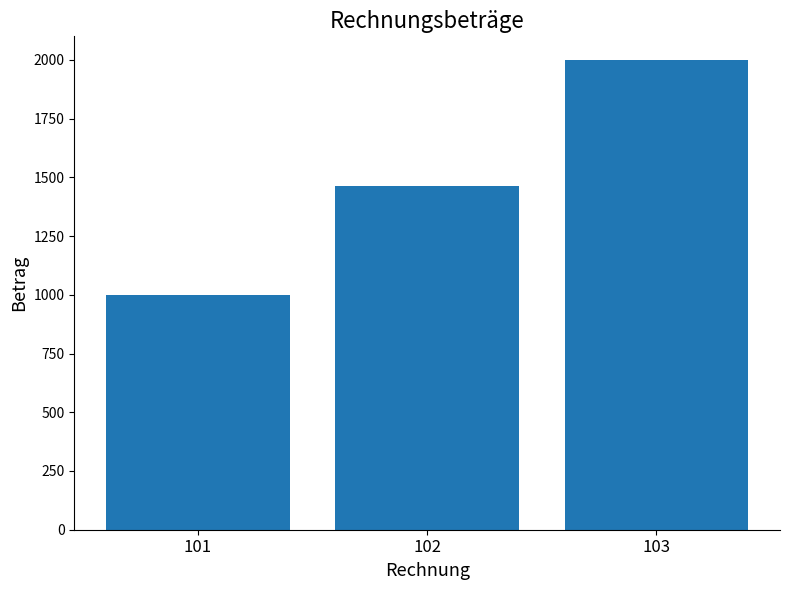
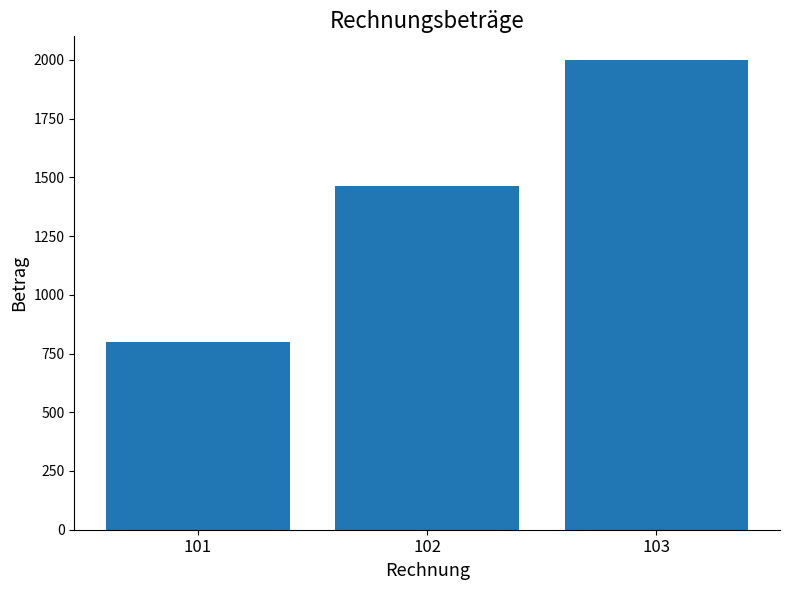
  {
-   "101": 1000,
+   "101": 800,
    "102": 1460,
    "103": 2000
  }
